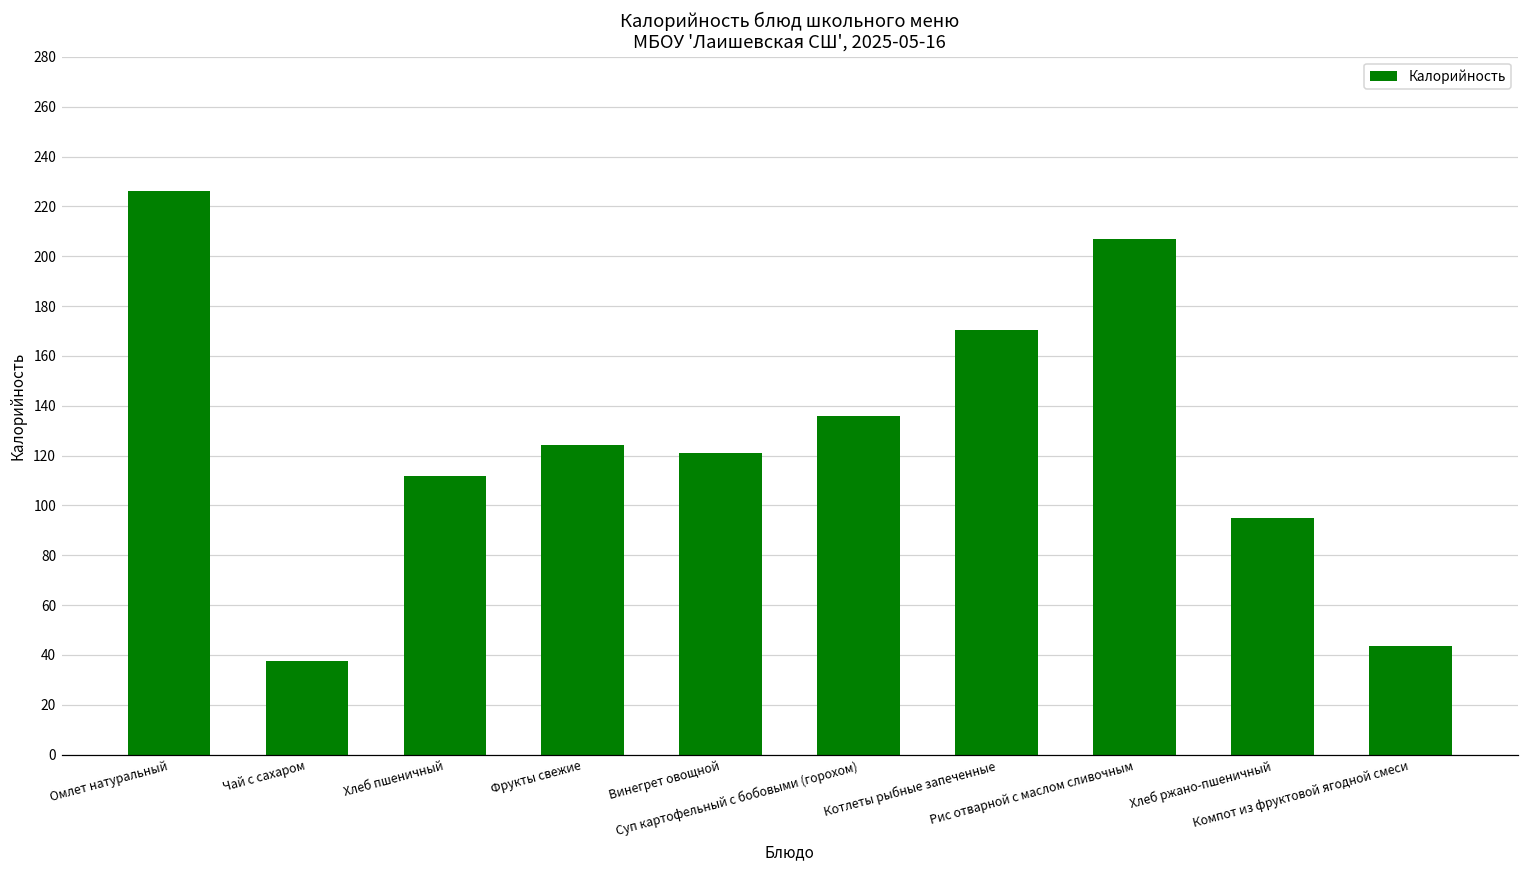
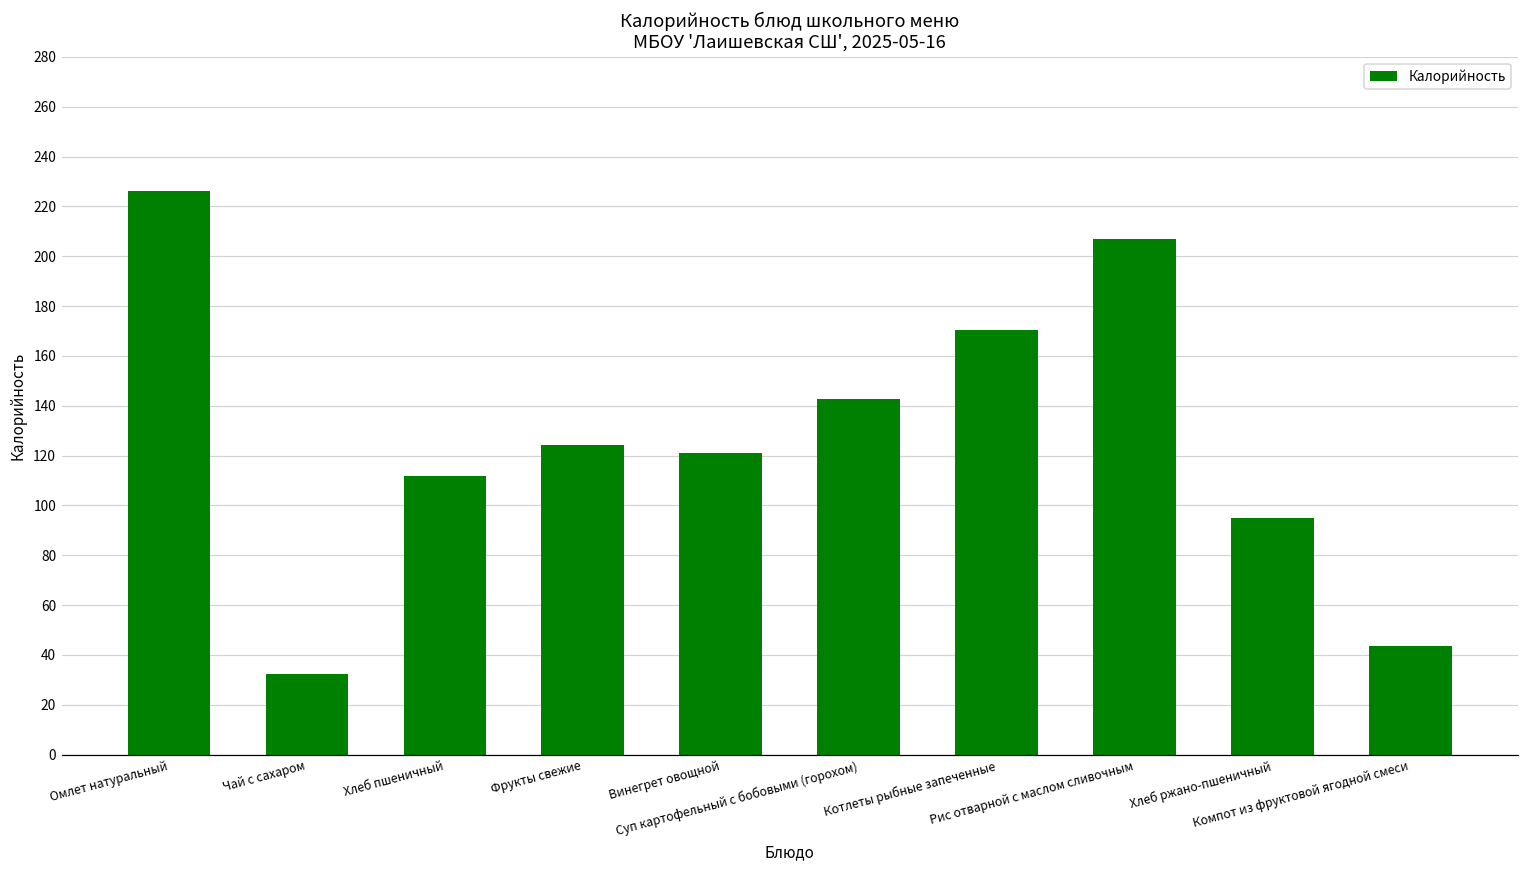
  {
    "Омлет натуральный": 226,
-   "Чай с сахаром": 37,
+   "Чай с сахаром": 32,
    "Хлеб пшеничный": 112,
    "Фрукты свежие": 124,
    "Винегрет овощной": 121,
-   "Суп картофельный с бобовыми (горохом)": 136,
+   "Суп картофельный с бобовыми (горохом)": 143,
    "Котлеты рыбные запеченные": 170,
    "Рис отварной с маслом сливочным": 207,
    "Хлеб ржано-пшеничный": 95,
    "Компот из фруктовой ягодной смеси": 44
  }
